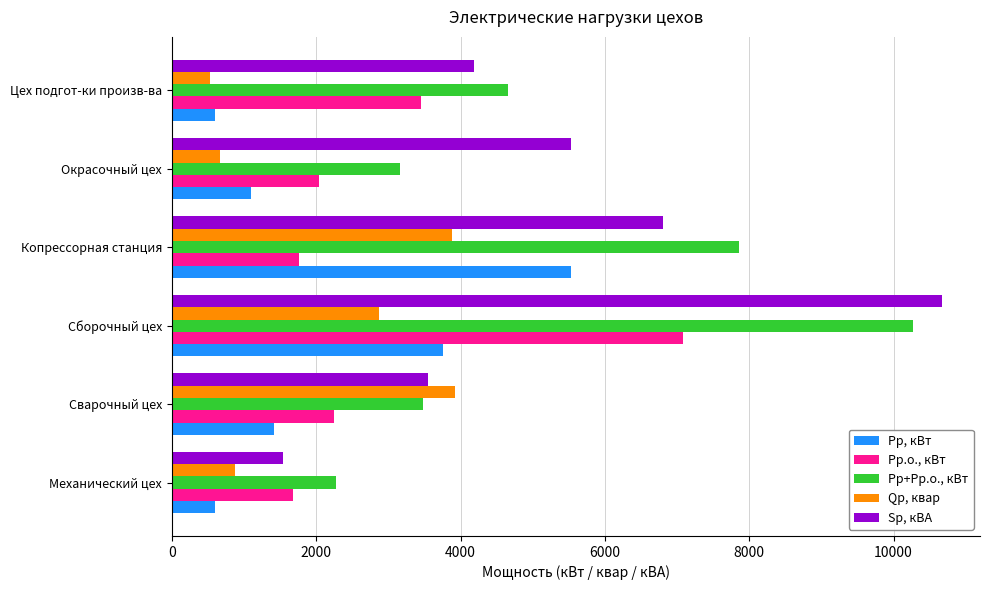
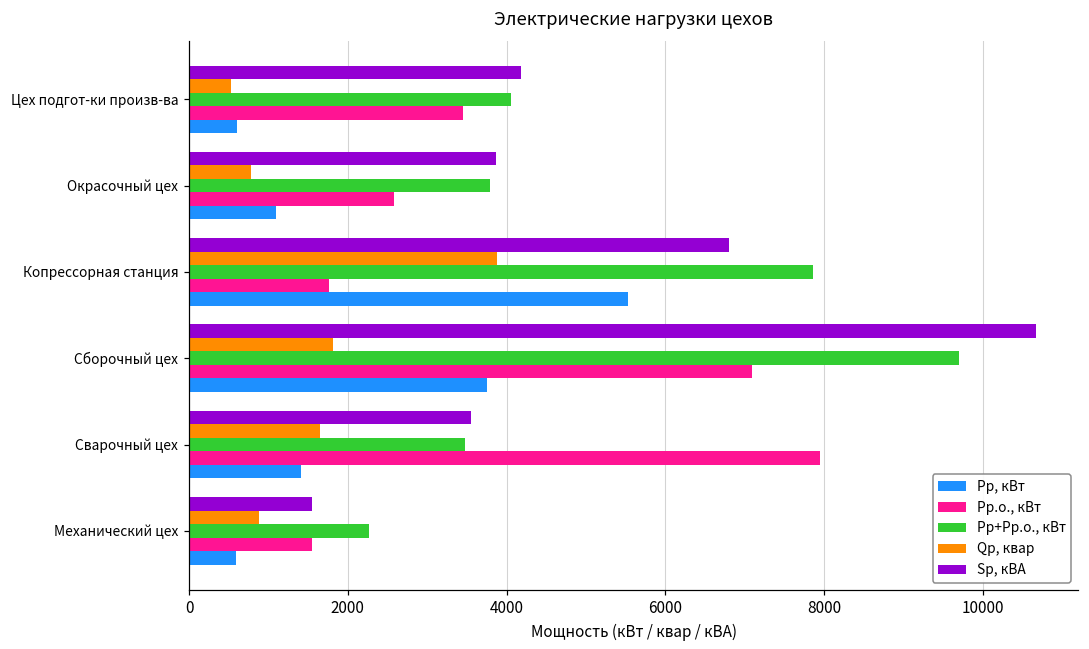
  {
    "Рр, кВт": {
      "Цех подгот-ки произв-ва": 600,
      "Окрасочный цех": 1100,
      "Копрессорная станция": 5500,
      "Сборочный цех": 3800,
      "Сварочный цех": 1400,
      "Механический цех": 600
    },
    "Рр.о., кВт": {
      "Цех подгот-ки произв-ва": 3500,
-     "Окрасочный цех": 2000,
+     "Окрасочный цех": 2600,
      "Копрессорная станция": 1800,
      "Сборочный цех": 7100,
-     "Сварочный цех": 2300,
-     "Механический цех": 1700
+     "Сварочный цех": 7900,
+     "Механический цех": 1500
    },
    "Рр+Рр.о., кВт": {
-     "Цех подгот-ки произв-ва": 4700,
-     "Окрасочный цех": 3200,
+     "Цех подгот-ки произв-ва": 4100,
+     "Окрасочный цех": 3800,
      "Копрессорная станция": 7900,
-     "Сборочный цех": 10300,
+     "Сборочный цех": 9700,
      "Сварочный цех": 3500,
      "Механический цех": 2300
    },
    "Qр, квар": {
      "Цех подгот-ки произв-ва": 500,
-     "Окрасочный цех": 700,
+     "Окрасочный цех": 800,
      "Копрессорная станция": 3900,
-     "Сборочный цех": 2900,
-     "Сварочный цех": 3900,
+     "Сборочный цех": 1800,
+     "Сварочный цех": 1700,
      "Механический цех": 900
    },
    "Sр, кВА": {
      "Цех подгот-ки произв-ва": 4200,
-     "Окрасочный цех": 5500,
+     "Окрасочный цех": 3900,
      "Копрессорная станция": 6800,
      "Сборочный цех": 10700,
      "Сварочный цех": 3600,
      "Механический цех": 1500
    }
  }
